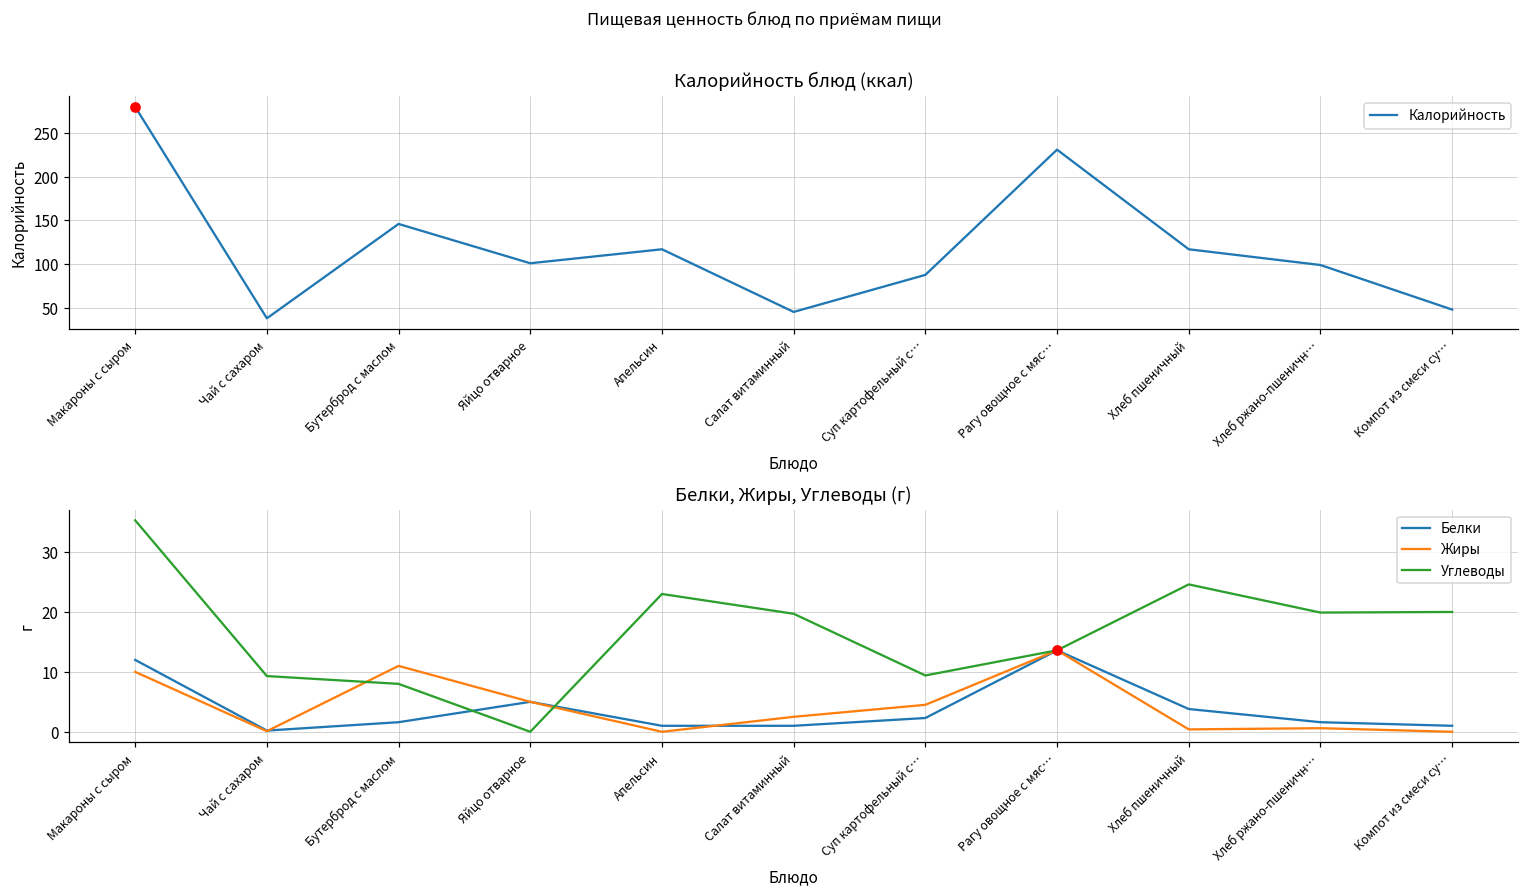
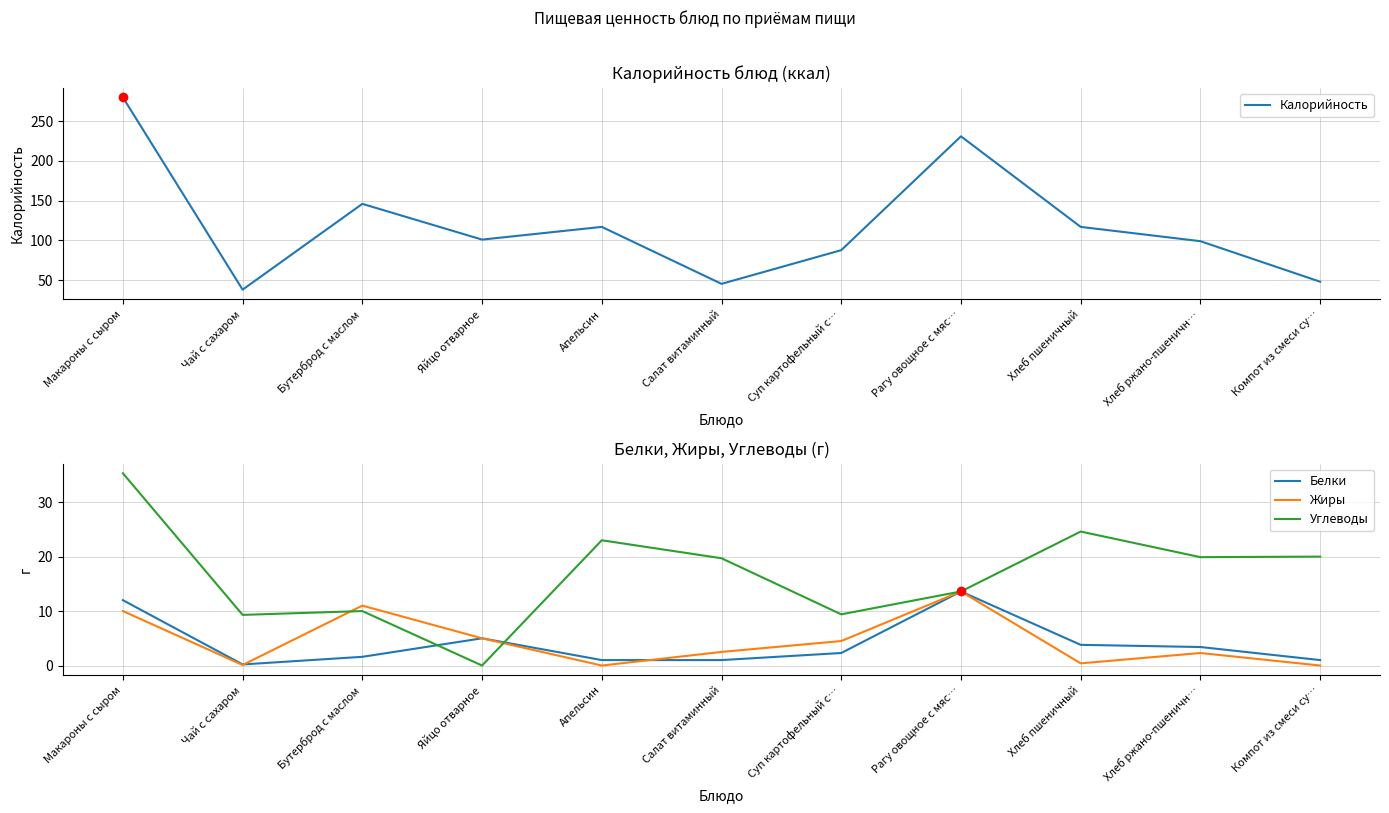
  {
    "Калорийность блюд (ккал)": {
      "Калорийность": {
        "Чай с сахаром": 40,
        "Бутерброд с маслом": 150,
        "Яйцо отварное": 100,
        "Апельсин": 120,
        "Салат витаминный": 50,
        "Суп картофельный с…": 90,
        "Рагу овощное с мяс…": 230,
        "Хлеб пшеничный": 120,
        "Хлеб ржано-пшеничн…": 100,
        "Компот из смеси су…": 50
      }
    },
    "Белки, Жиры, Углеводы (г)": {
      "Белки": {
        "Макароны с сыром": 12,
        "Бутерброд с маслом": 2,
        "Апельсин": 1,
        "Салат витаминный": 1,
        "Суп картофельный с…": 2,
        "Хлеб пшеничный": 4,
-       "Хлеб ржано-пшеничн…": 2,
+       "Хлеб ржано-пшеничн…": 3,
        "Компот из смеси су…": 1
      },
      "Жиры": {
        "Макароны с сыром": 10,
        "Бутерброд с маслом": 11,
        "Апельсин": 0,
        "Салат витаминный": 3,
        "Суп картофельный с…": 5,
        "Хлеб пшеничный": 0,
-       "Хлеб ржано-пшеничн…": 1,
+       "Хлеб ржано-пшеничн…": 2,
        "Компот из смеси су…": 0
      },
      "Углеводы": {
        "Макароны с сыром": 35,
        "Чай с сахаром": 9,
-       "Бутерброд с маслом": 8,
+       "Бутерброд с маслом": 10,
        "Яйцо отварное": 0,
        "Апельсин": 23,
        "Салат витаминный": 20,
        "Суп картофельный с…": 9,
        "Хлеб пшеничный": 25,
        "Хлеб ржано-пшеничн…": 20,
        "Компот из смеси су…": 20
      }
    }
  }
